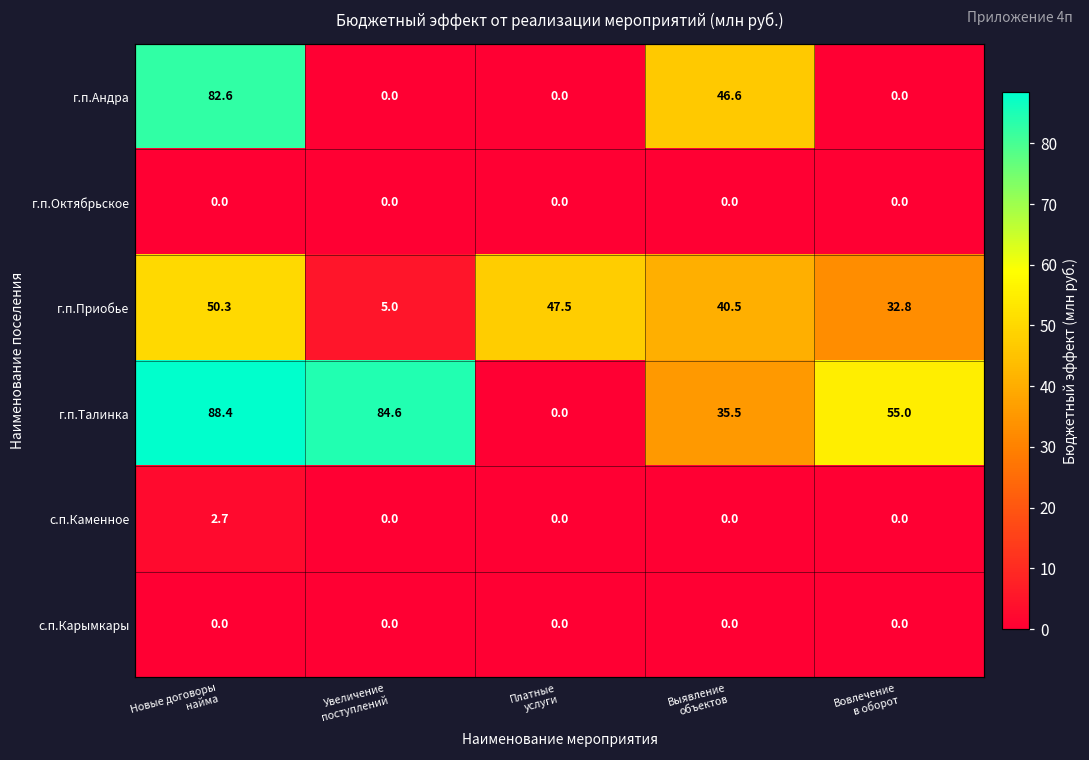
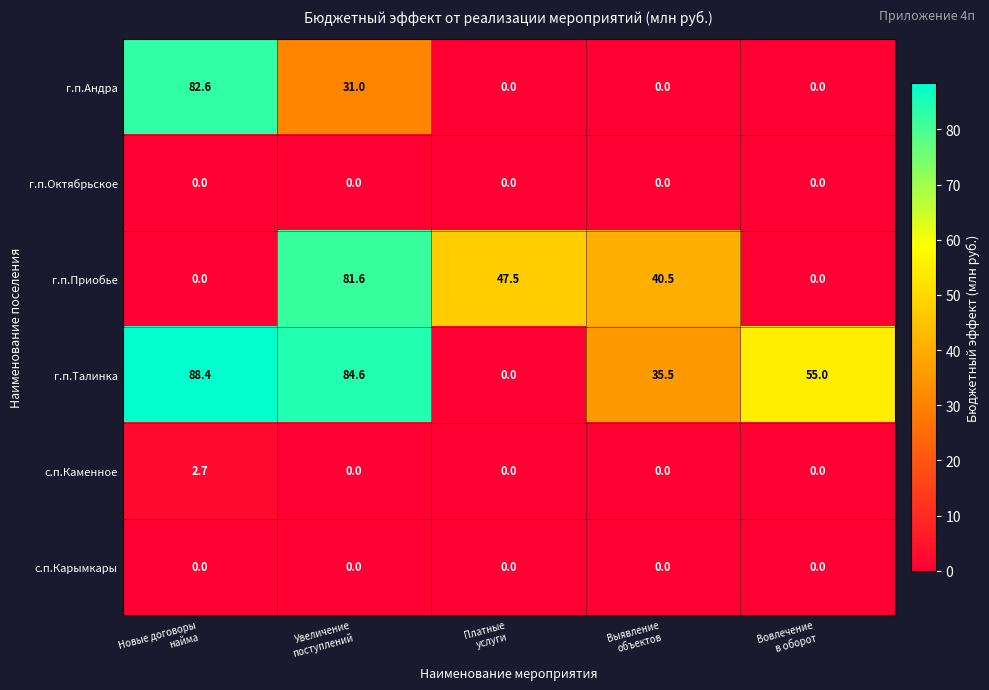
  {
    "г.п.Андра": {
      "Новые договоры найма": 82.6,
-     "Увеличение поступлений": 0.0,
+     "Увеличение поступлений": 31.0,
      "Платные услуги": 0.0,
-     "Выявление объектов": 46.6,
+     "Выявление объектов": 0.0,
      "Вовлечение в оборот": 0.0
    },
    "г.п.Октябрьское": {
      "Новые договоры найма": 0.0,
      "Увеличение поступлений": 0.0,
      "Платные услуги": 0.0,
      "Выявление объектов": 0.0,
      "Вовлечение в оборот": 0.0
    },
    "г.п.Приобье": {
-     "Новые договоры найма": 50.3,
-     "Увеличение поступлений": 5.0,
+     "Новые договоры найма": 0.0,
+     "Увеличение поступлений": 81.6,
      "Платные услуги": 47.5,
      "Выявление объектов": 40.5,
-     "Вовлечение в оборот": 32.8
+     "Вовлечение в оборот": 0.0
    },
    "г.п.Талинка": {
      "Новые договоры найма": 88.4,
      "Увеличение поступлений": 84.6,
      "Платные услуги": 0.0,
      "Выявление объектов": 35.5,
      "Вовлечение в оборот": 55.0
    },
    "с.п.Каменное": {
      "Новые договоры найма": 2.7,
      "Увеличение поступлений": 0.0,
      "Платные услуги": 0.0,
      "Выявление объектов": 0.0,
      "Вовлечение в оборот": 0.0
    },
    "с.п.Карымкары": {
      "Новые договоры найма": 0.0,
      "Увеличение поступлений": 0.0,
      "Платные услуги": 0.0,
      "Выявление объектов": 0.0,
      "Вовлечение в оборот": 0.0
    }
  }
